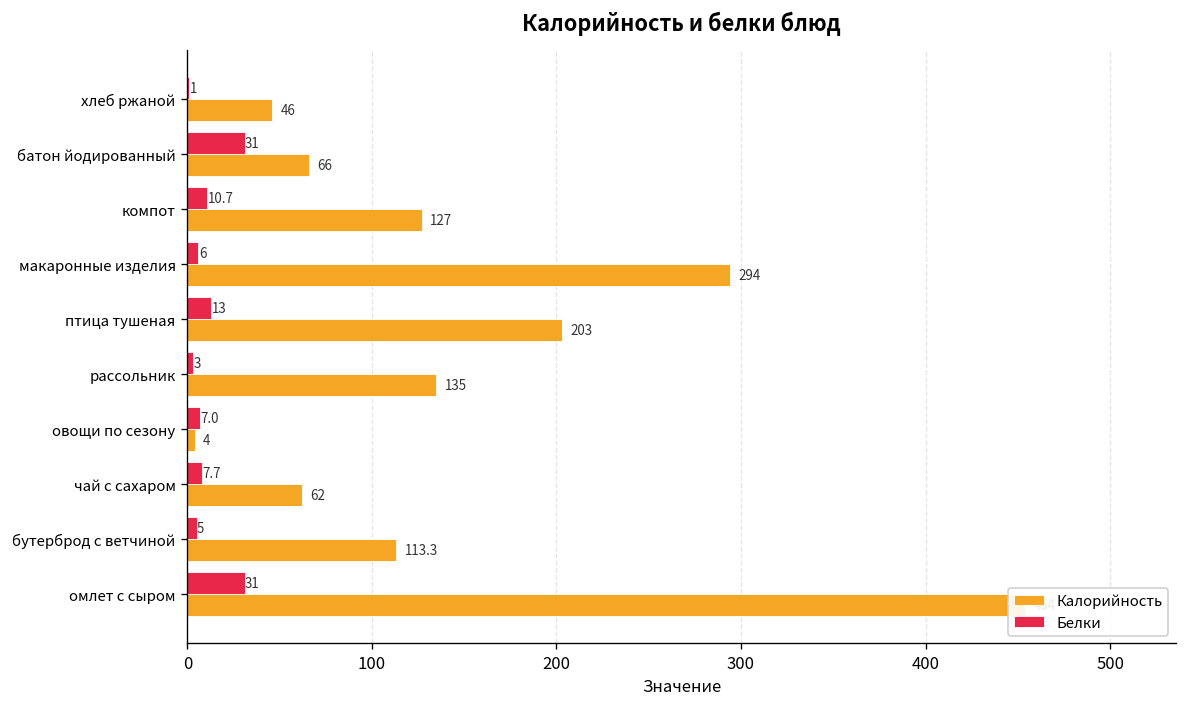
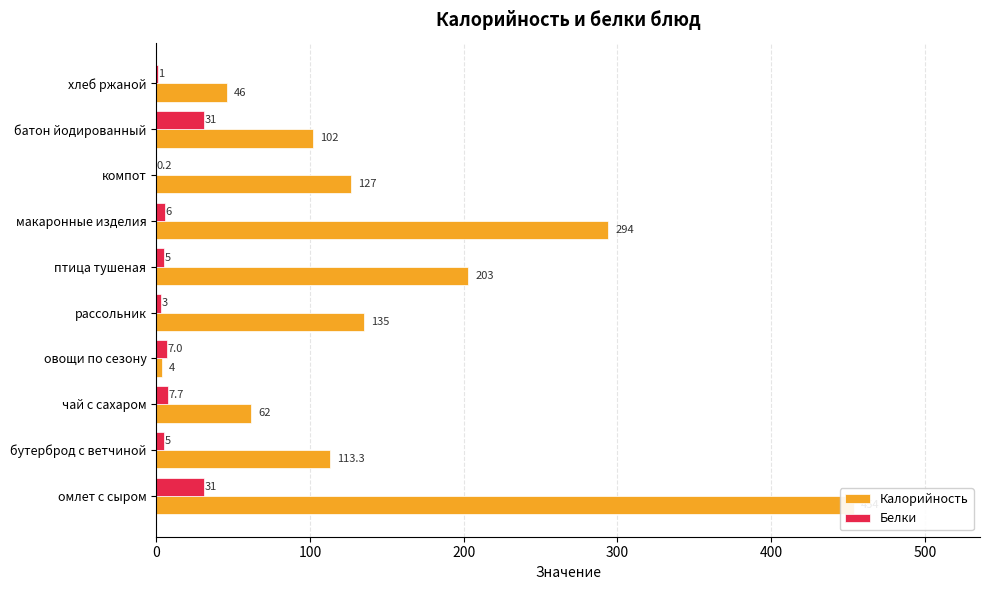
  {
    "Калорийность": {
      "хлеб ржаной": 46,
-     "батон йодированный": 66,
+     "батон йодированный": 102,
      "компот": 127,
      "макаронные изделия": 294,
      "птица тушеная": 203,
      "рассольник": 135,
      "овощи по сезону": 4,
      "чай с сахаром": 62,
      "бутерброд с ветчиной": 113.3
    },
    "Белки": {
      "хлеб ржаной": 1,
      "батон йодированный": 31,
-     "компот": 10.7,
+     "компот": 0.2,
      "макаронные изделия": 6,
-     "птица тушеная": 13,
+     "птица тушеная": 5,
      "рассольник": 3,
      "овощи по сезону": 7.0,
      "чай с сахаром": 7.7,
      "бутерброд с ветчиной": 5,
      "омлет с сыром": 31
    }
  }
